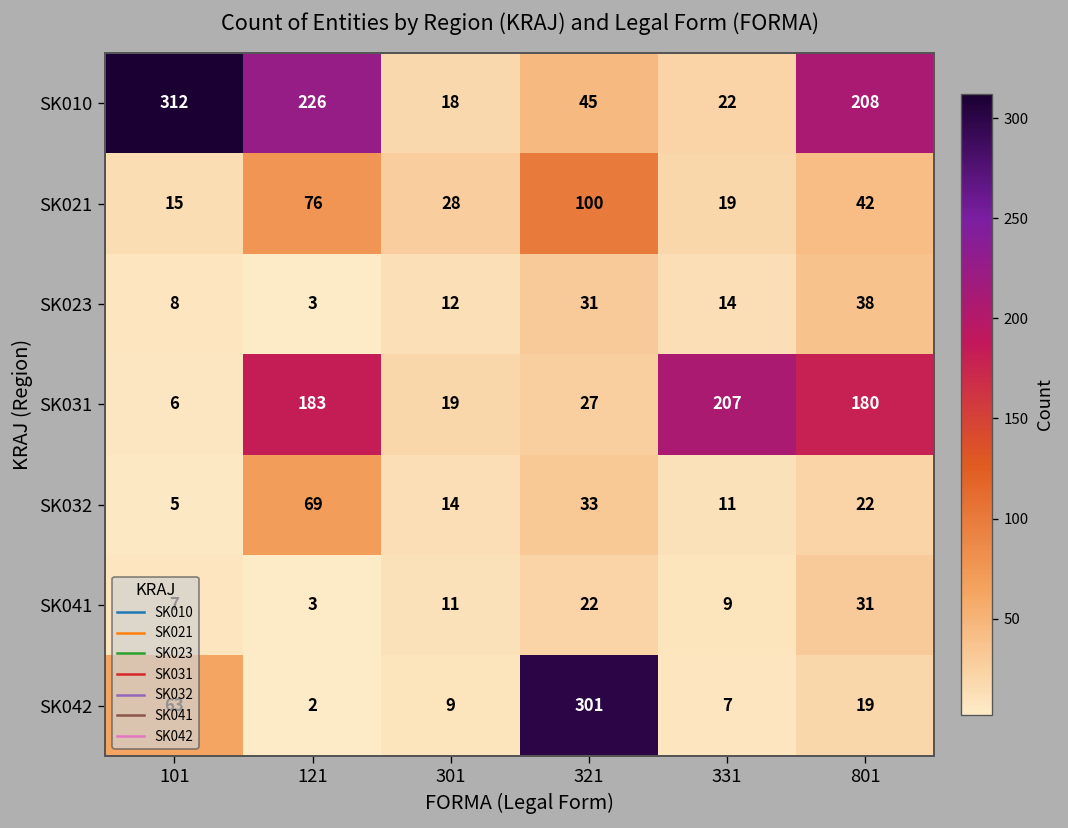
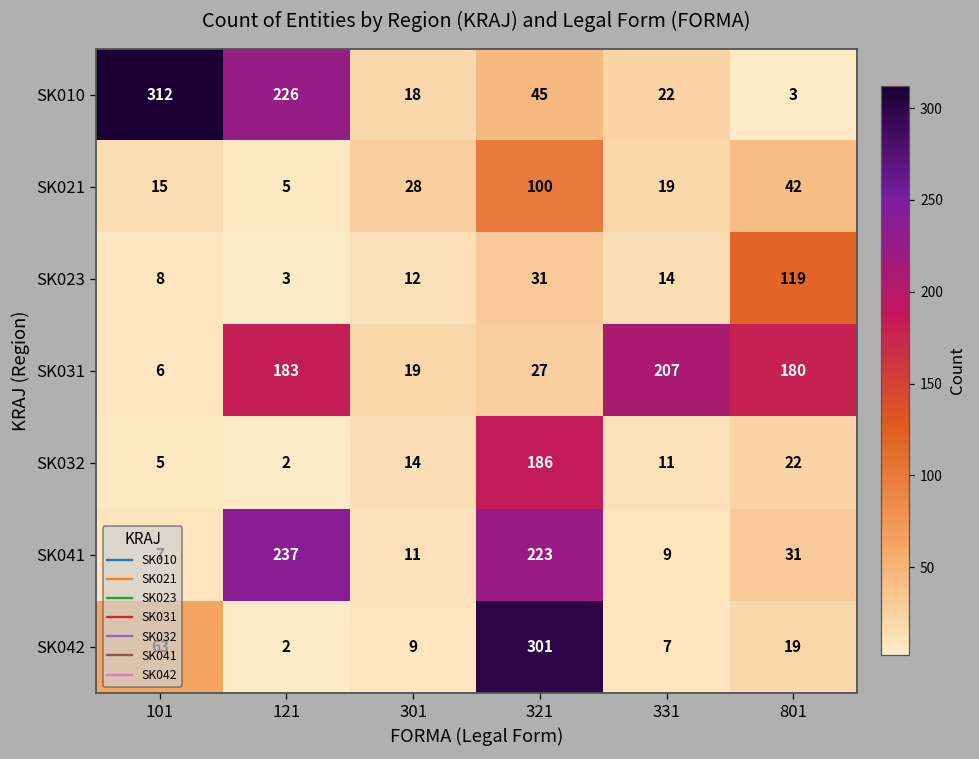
  {
    "SK010": {
      "101": 312,
      "121": 226,
      "301": 18,
      "321": 45,
      "331": 22,
-     "801": 208
+     "801": 3
    },
    "SK021": {
      "101": 15,
-     "121": 76,
+     "121": 5,
      "301": 28,
      "321": 100,
      "331": 19,
      "801": 42
    },
    "SK023": {
      "101": 8,
      "121": 3,
      "301": 12,
      "321": 31,
      "331": 14,
-     "801": 38
+     "801": 119
    },
    "SK031": {
      "101": 6,
      "121": 183,
      "301": 19,
      "321": 27,
      "331": 207,
      "801": 180
    },
    "SK032": {
      "101": 5,
-     "121": 69,
+     "121": 2,
      "301": 14,
-     "321": 33,
+     "321": 186,
      "331": 11,
      "801": 22
    },
    "SK041": {
-     "121": 3,
+     "121": 237,
      "301": 11,
-     "321": 22,
+     "321": 223,
      "331": 9,
      "801": 31
    },
    "SK042": {
      "121": 2,
      "301": 9,
      "321": 301,
      "331": 7,
      "801": 19
    }
  }
